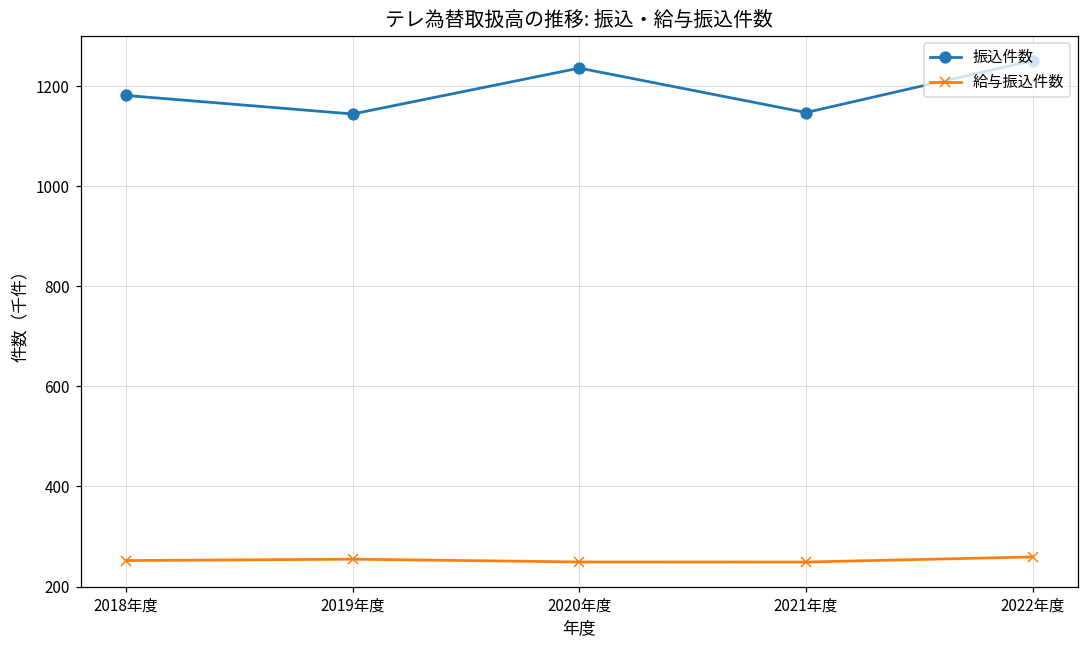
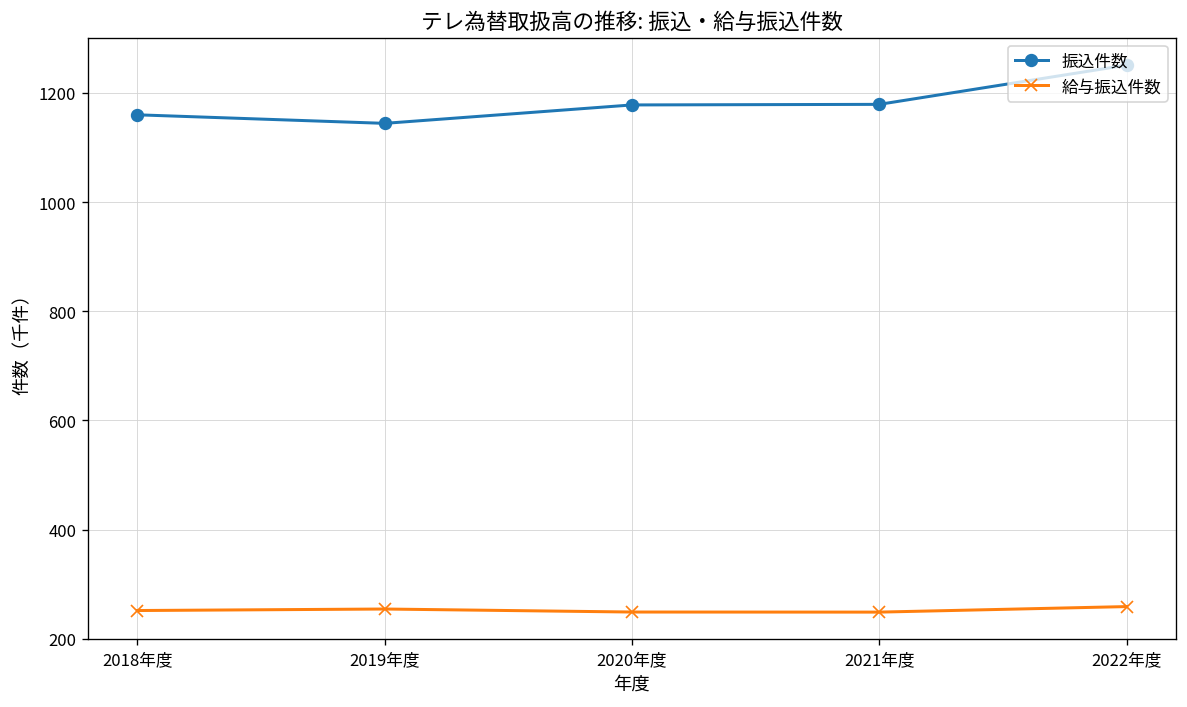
  {
    "振込件数": {
-     "2018年度": 1180,
+     "2018年度": 1160,
      "2019年度": 1140,
-     "2020年度": 1240,
-     "2021年度": 1150
+     "2020年度": 1180,
+     "2021年度": 1180
    },
    "給与振込件数": {
      "2018年度": 250,
      "2019年度": 250,
      "2020年度": 250,
      "2021年度": 250,
      "2022年度": 260
    }
  }
